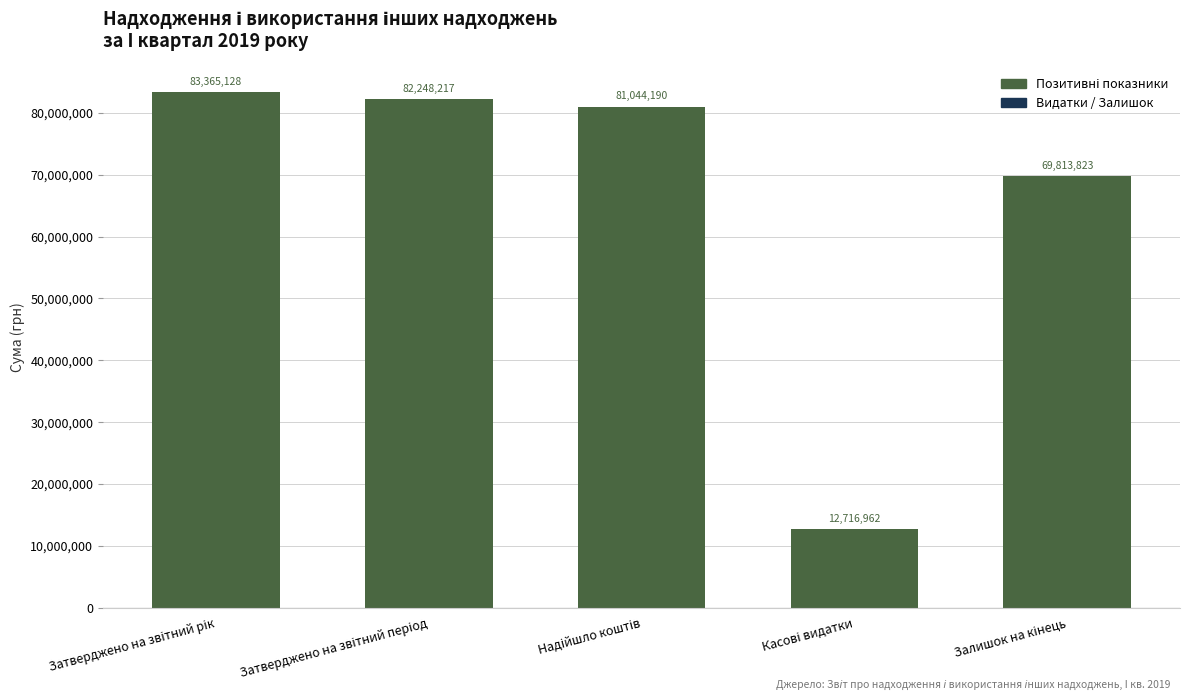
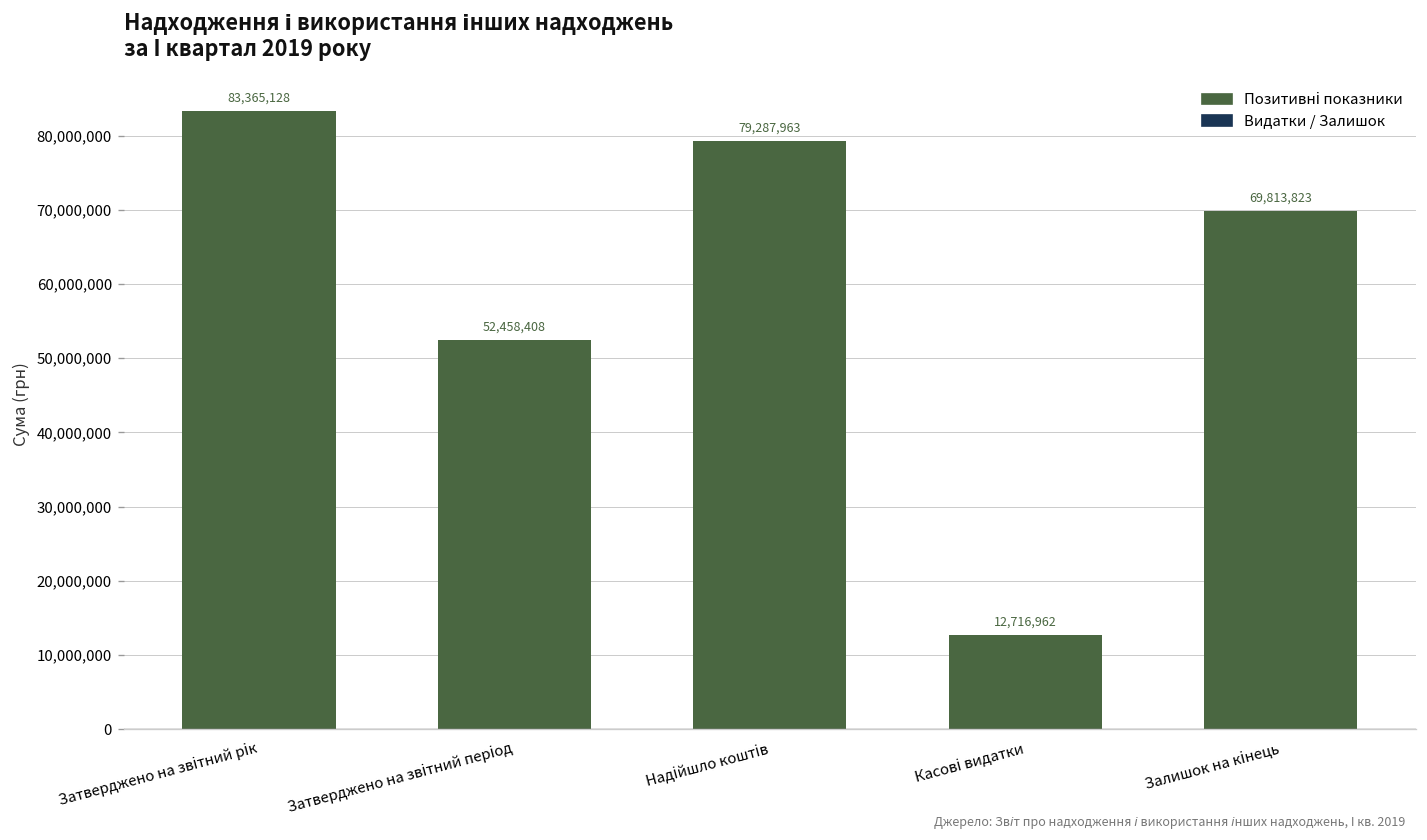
  {
    "Затверджено на звітний рік": "83,365,128",
-   "Затверджено на звітний період": "82,248,217",
-   "Надійшло коштів": "81,044,190",
+   "Затверджено на звітний період": "52,458,408",
+   "Надійшло коштів": "79,287,963",
    "Касові видатки": "12,716,962",
    "Залишок на кінець": "69,813,823"
  }
